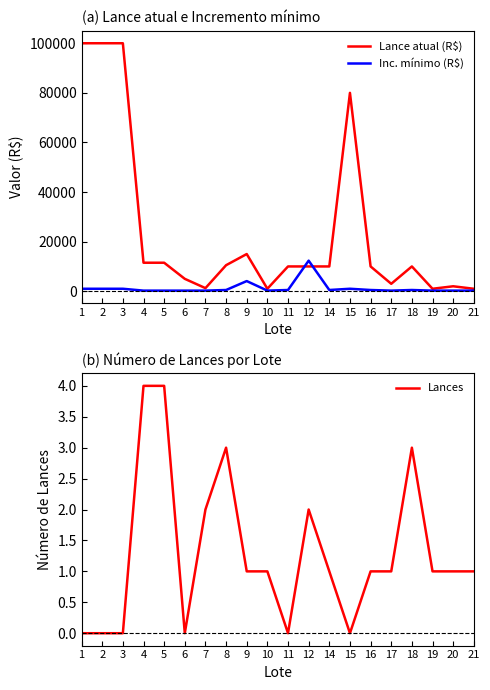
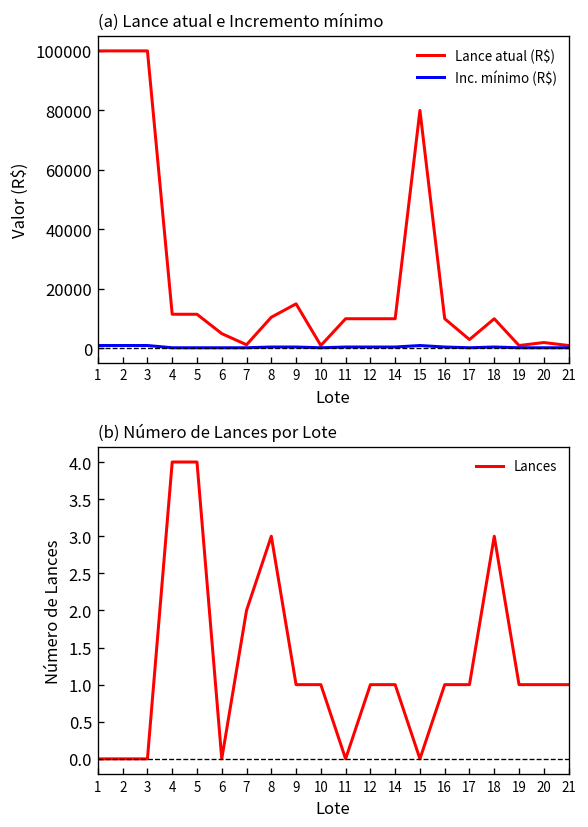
  {
    "(a) Lance atual e Incremento mínimo": {
      "Lance atual (R$)": {
        "1": 100000,
        "2": 100000,
        "3": 100000,
        "4": 12000,
        "5": 12000,
        "6": 5000,
        "8": 11000,
        "9": 15000,
        "11": 10000,
        "12": 10000,
        "14": 10000,
        "15": 80000,
        "16": 10000,
        "17": 3000,
        "18": 10000,
        "20": 2000
      },
      "Inc. mínimo (R$)": {
        "1": 1000,
        "2": 1000,
        "3": 1000,
        "4": 0,
        "5": 0,
        "6": 0,
        "8": 1000,
-       "9": 4000,
+       "9": 1000,
        "11": 1000,
-       "12": 12000,
+       "12": 1000,
        "14": 1000,
        "15": 1000,
        "16": 1000,
        "17": 0,
        "18": 1000,
        "20": 0
      }
    },
    "(b) Número de Lances por Lote": {
      "1": 0,
      "2": 0,
      "3": 0,
      "4": 4,
      "5": 4,
      "6": 0,
      "7": 2,
      "8": 3,
      "9": 1,
      "10": 1,
      "11": 0,
-     "12": 2,
+     "12": 1,
      "14": 1,
      "15": 0,
      "16": 1,
      "17": 1,
      "18": 3,
      "19": 1,
      "20": 1,
      "21": 1
    }
  }
